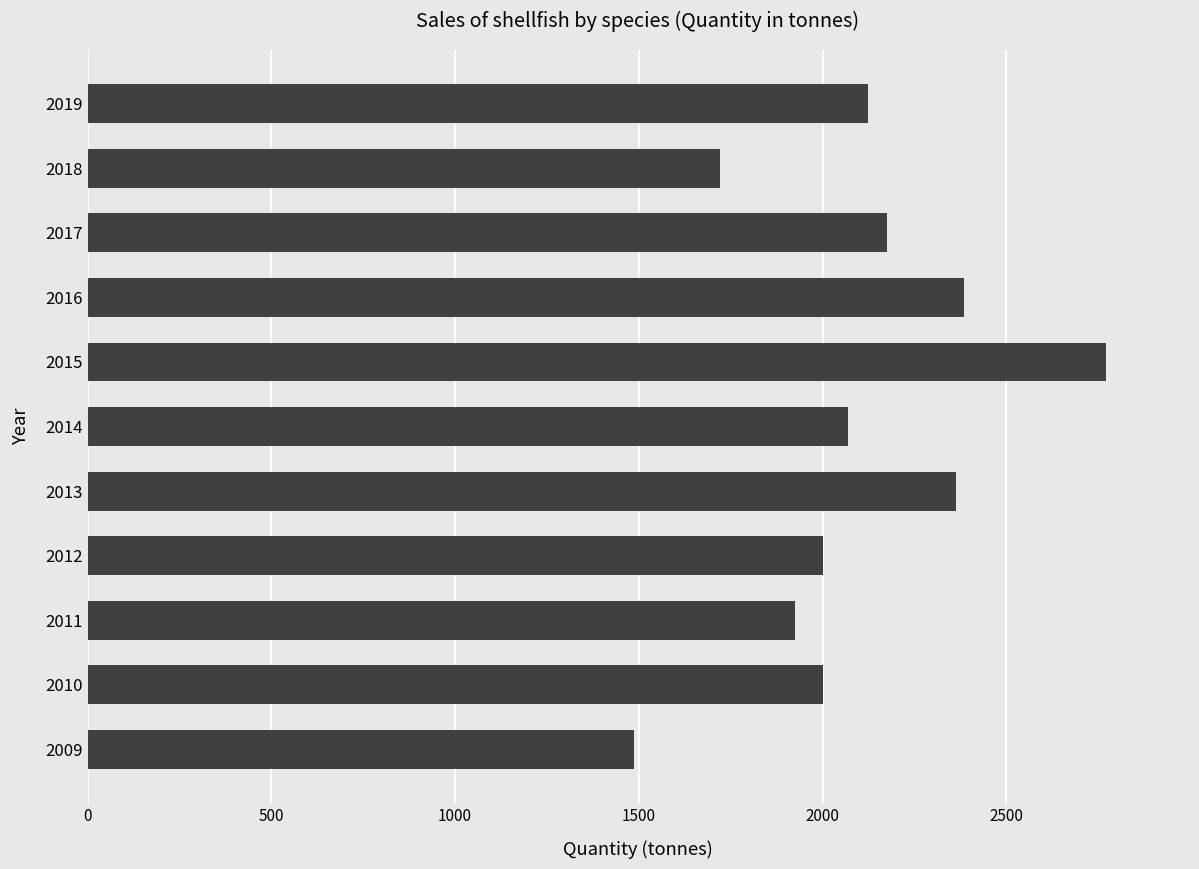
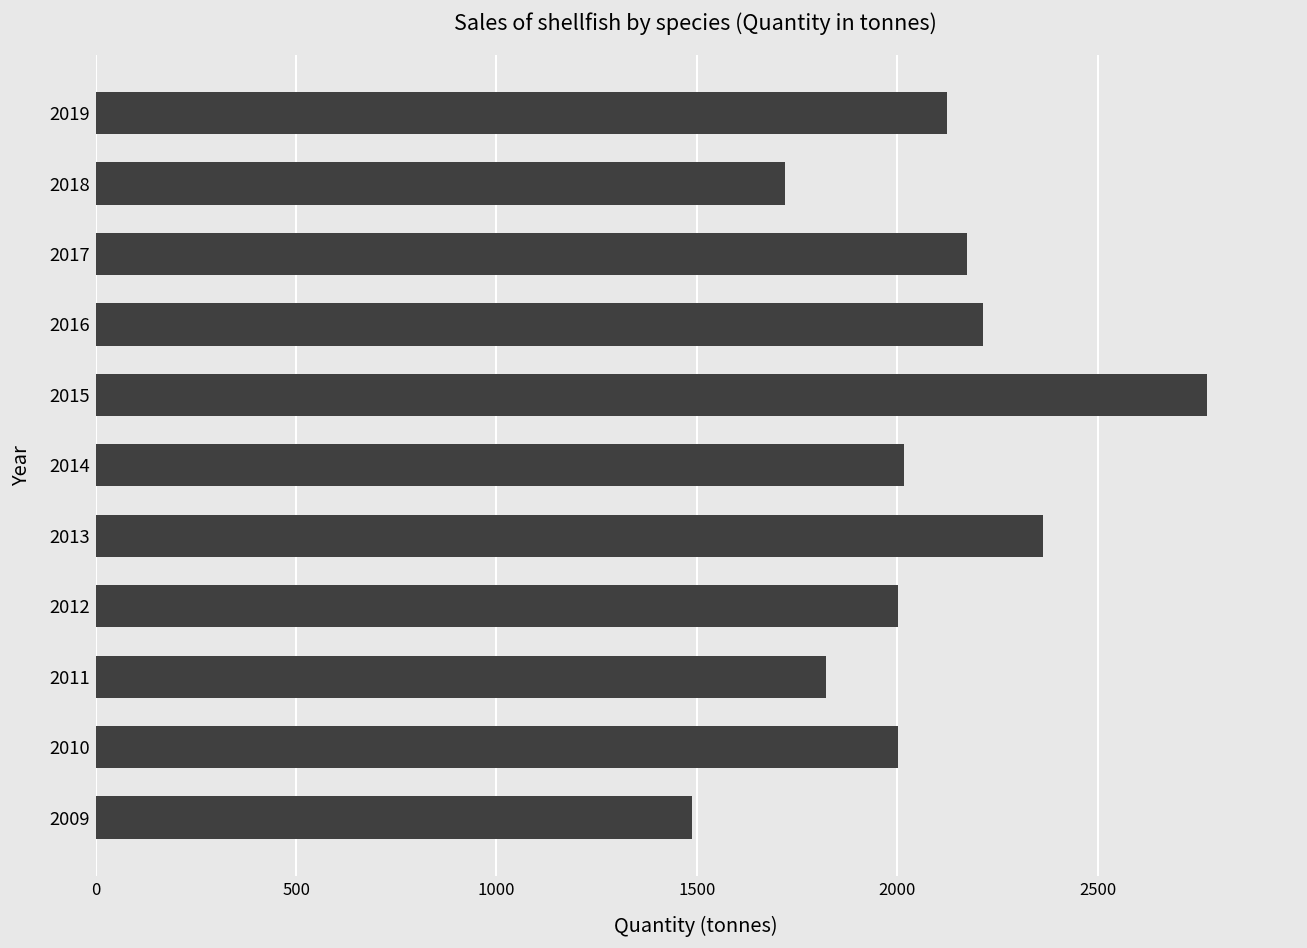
  {
    "2019": 2120,
    "2018": 1720,
    "2017": 2180,
-   "2016": 2380,
+   "2016": 2210,
    "2015": 2770,
-   "2014": 2070,
+   "2014": 2020,
    "2013": 2360,
    "2012": 2000,
-   "2011": 1930,
+   "2011": 1820,
    "2010": 2000,
    "2009": 1490
  }
